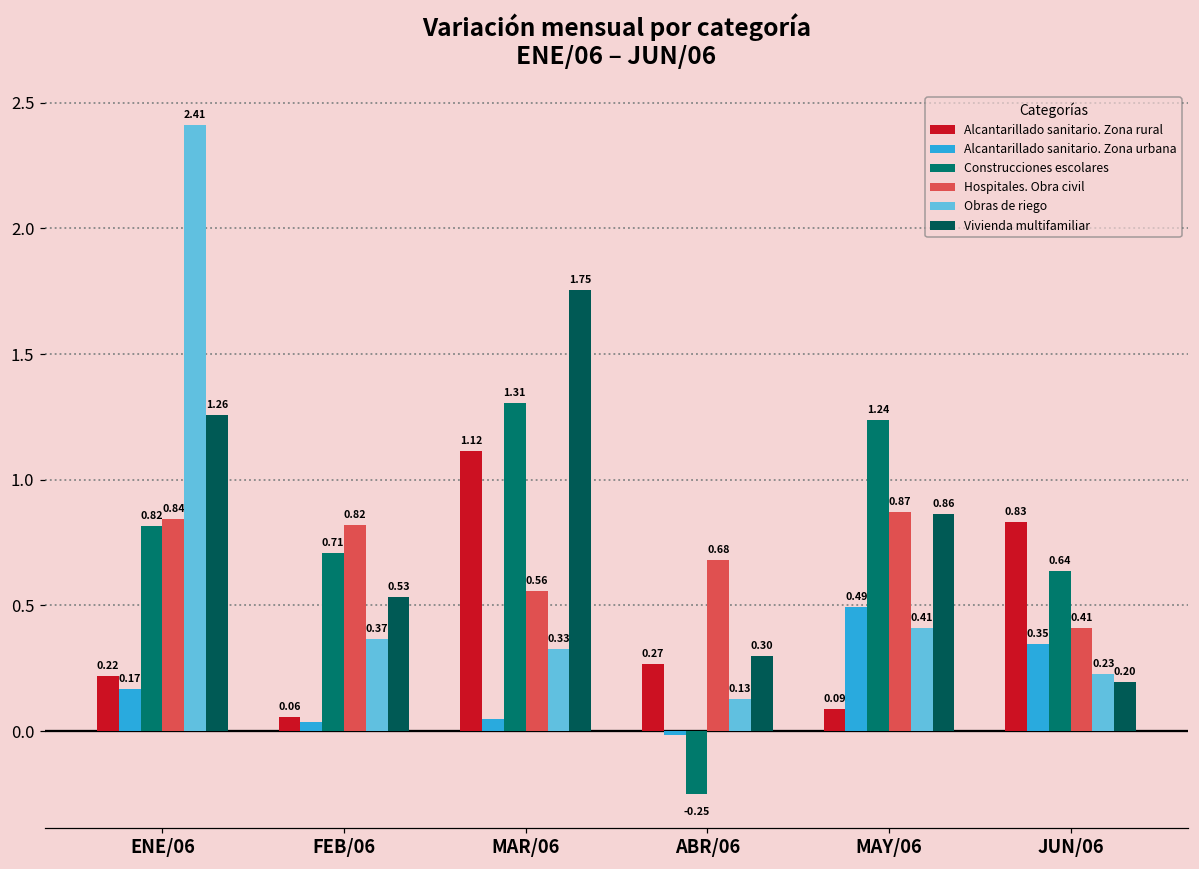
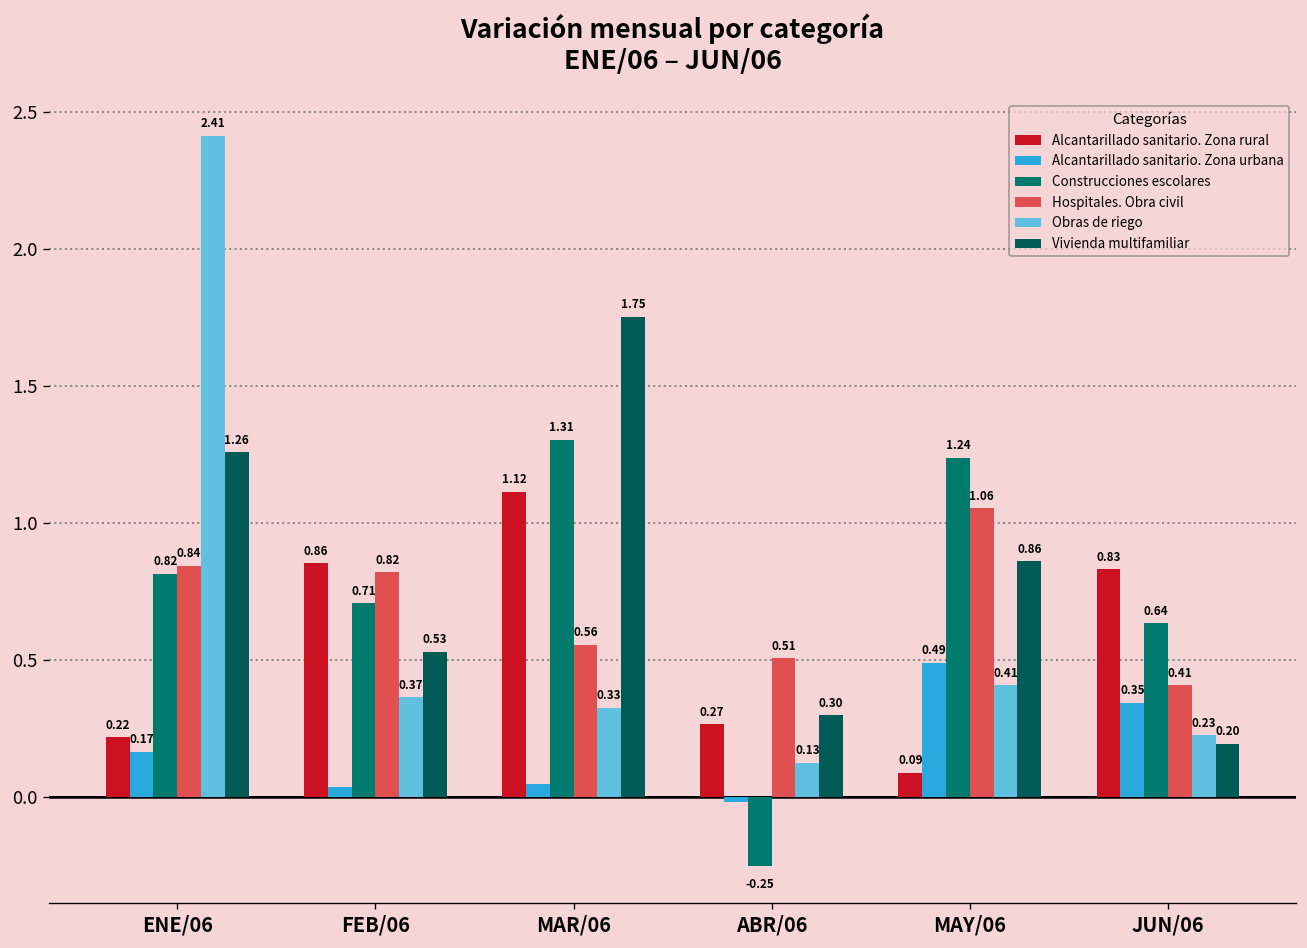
  {
    "Alcantarillado sanitario. Zona rural": {
      "ENE/06": 0.22,
-     "FEB/06": 0.06,
+     "FEB/06": 0.86,
      "MAR/06": 1.12,
      "ABR/06": 0.27,
      "MAY/06": 0.09,
      "JUN/06": 0.83
    },
    "Hospitales. Obra civil": {
      "ENE/06": 0.84,
      "FEB/06": 0.82,
      "MAR/06": 0.56,
-     "ABR/06": 0.68,
-     "MAY/06": 0.87,
+     "ABR/06": 0.51,
+     "MAY/06": 1.06,
      "JUN/06": 0.41
    }
  }
